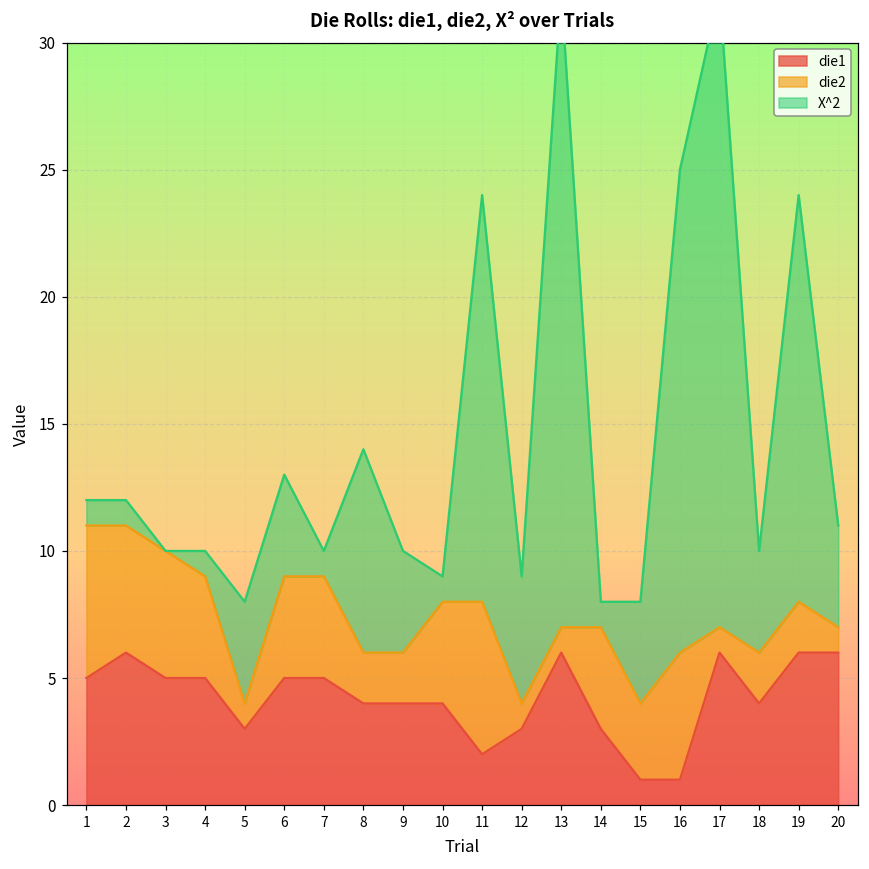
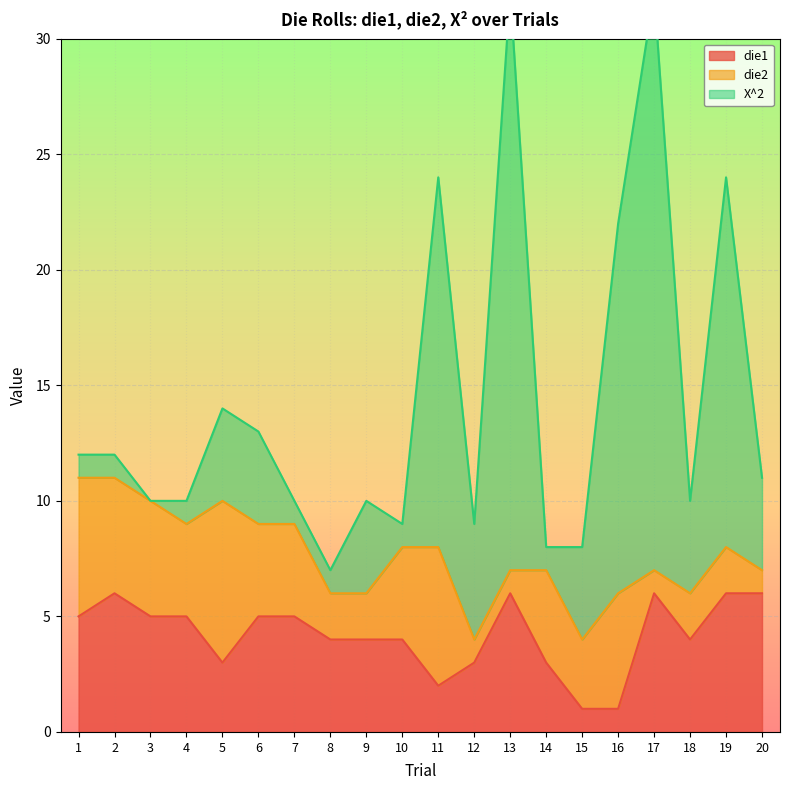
  {
    "die1": {
      "1": 5,
      "2": 6,
      "3": 5,
      "4": 5,
      "5": 3,
      "6": 5,
      "7": 5,
      "8": 4,
      "9": 4,
      "10": 4,
      "11": 2,
      "12": 3,
      "13": 6,
      "14": 3,
      "15": 1,
      "16": 1,
      "17": 6,
      "18": 4,
      "19": 6,
      "20": 6
    },
    "die2": {
      "1": 6,
      "2": 5,
      "4": 4,
-     "5": 1,
+     "5": 7,
      "6": 4,
      "7": 4,
      "8": 2,
      "9": 2,
      "10": 4,
      "11": 6,
      "12": 1,
      "13": 1,
      "14": 4,
      "15": 3,
      "16": 5,
      "17": 1,
      "18": 2,
      "19": 2,
      "20": 1
    },
    "X^2": {
      "1": 1,
      "2": 1,
      "4": 1,
      "5": 4,
      "6": 4,
      "7": 1,
-     "8": 8,
+     "8": 1,
      "9": 4,
      "10": 1,
      "11": 16,
      "12": 5,
      "14": 1,
      "15": 4,
-     "16": 19,
+     "16": 16,
      "18": 4,
      "19": 16,
      "20": 4
    }
  }
